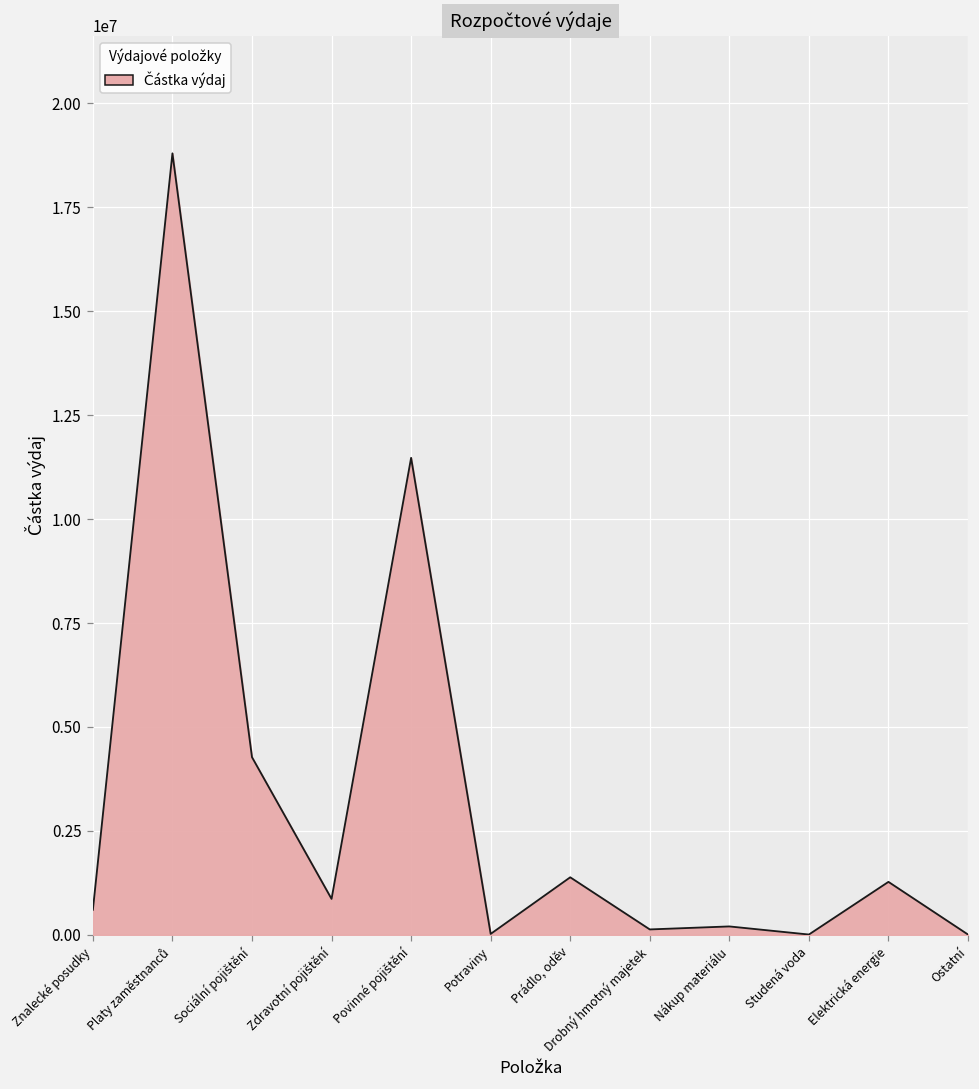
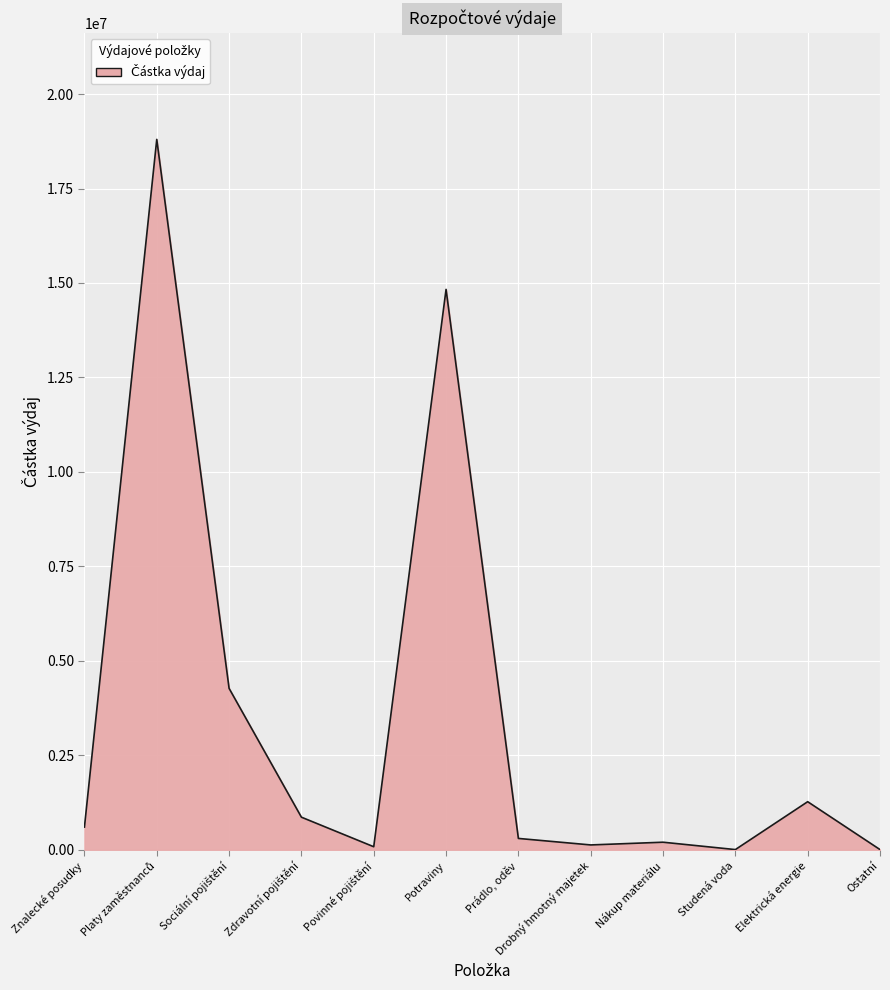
  {
    "Znalecké posudky": 600000,
    "Platy zaměstnanců": 18800000,
    "Sociální pojištění": 4300000,
    "Zdravotní pojištění": 900000,
-   "Povinné pojištění": 11500000,
-   "Potraviny": 0,
-   "Prádlo, oděv": 1400000,
+   "Povinné pojištění": 100000,
+   "Potraviny": 14800000,
+   "Prádlo, oděv": 300000,
    "Drobný hmotný majetek": 100000,
    "Nákup materiálu": 200000,
    "Studená voda": 0,
    "Elektrická energie": 1300000,
    "Ostatní": 0
  }
